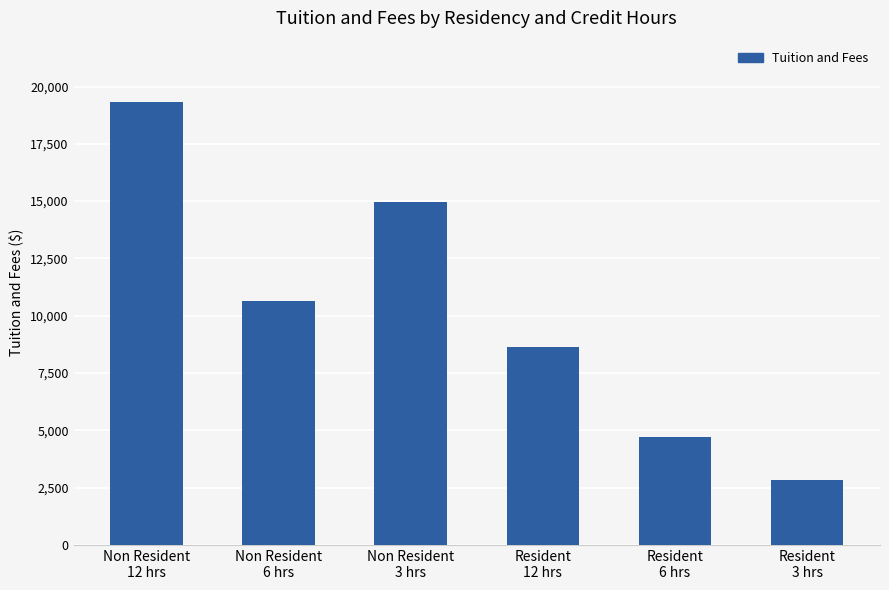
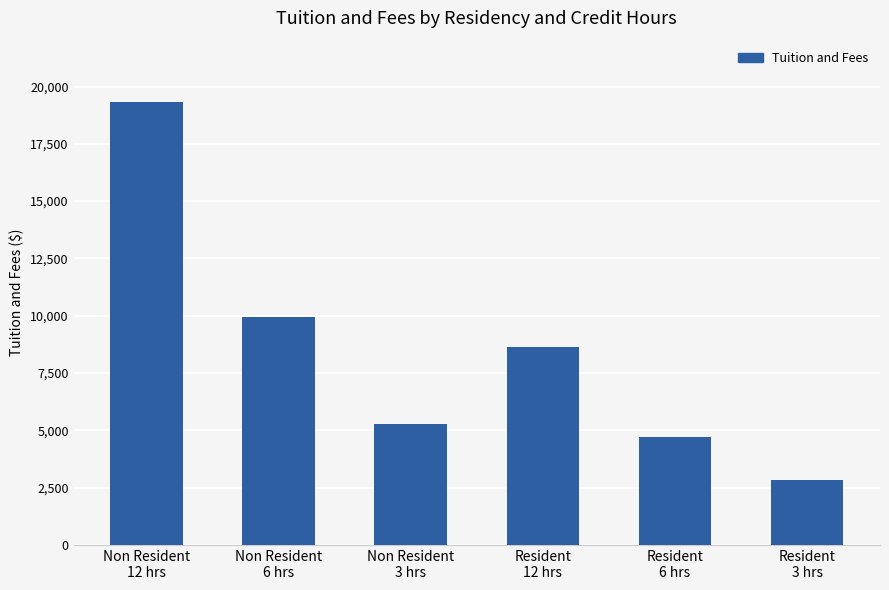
  {
    "Non Resident 12 hrs": "19,300",
-   "Non Resident 6 hrs": "10,600",
-   "Non Resident 3 hrs": "15,000",
+   "Non Resident 6 hrs": "10,000",
+   "Non Resident 3 hrs": "5,300",
    "Resident 12 hrs": "8,600",
    "Resident 6 hrs": "4,700",
    "Resident 3 hrs": "2,800"
  }
